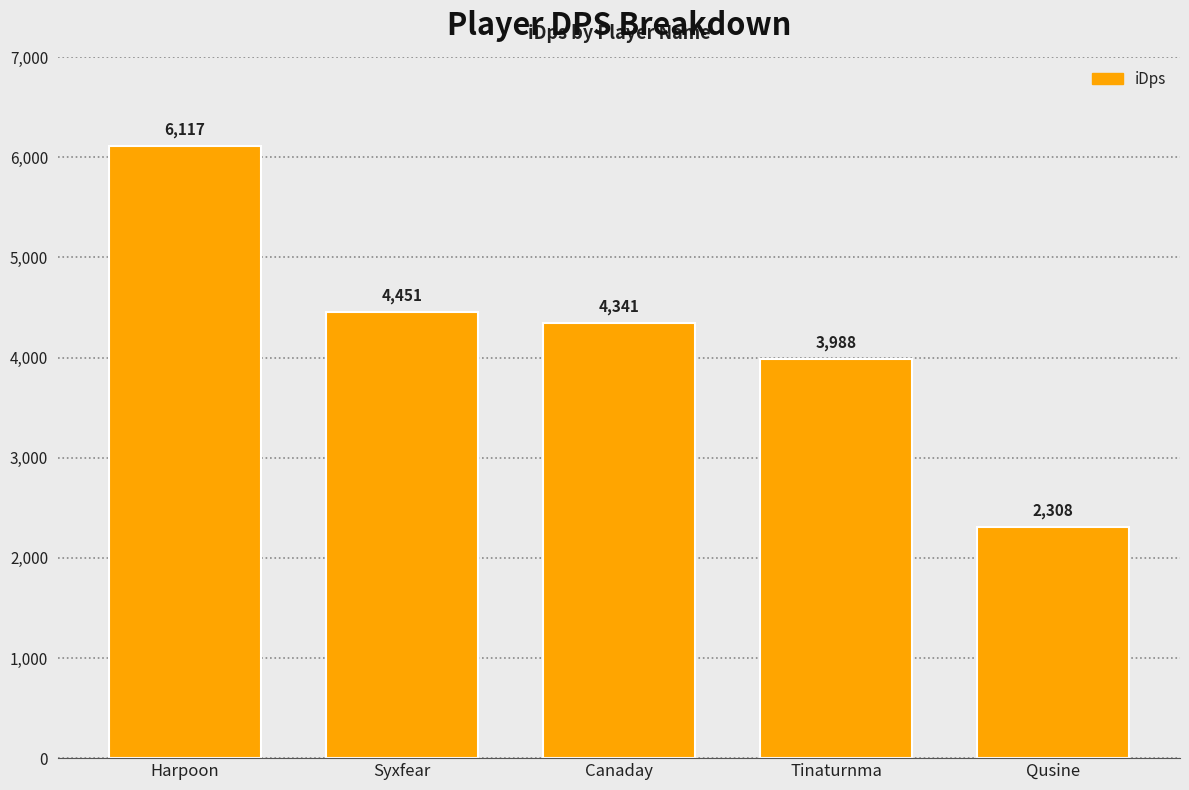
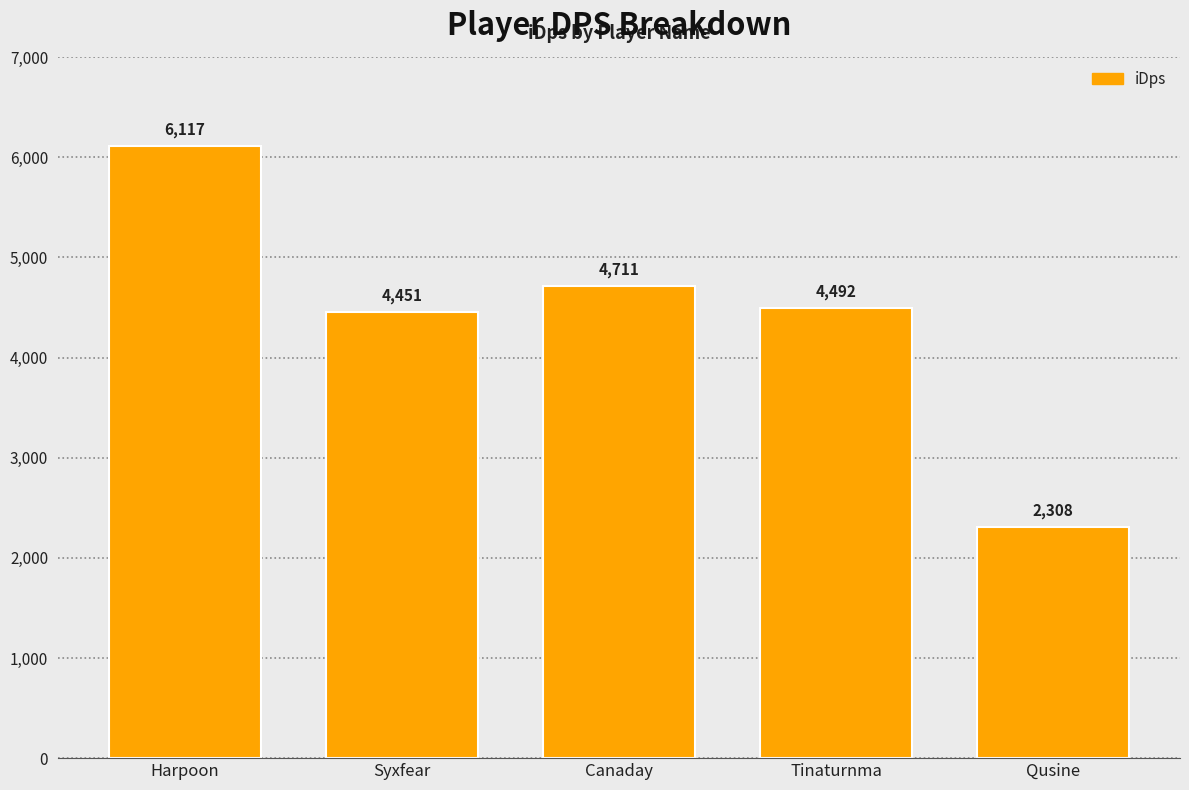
  {
    "Harpoon": "6,117",
    "Syxfear": "4,451",
-   "Canaday": "4,341",
-   "Tinaturnma": "3,988",
+   "Canaday": "4,711",
+   "Tinaturnma": "4,492",
    "Qusine": "2,308"
  }
